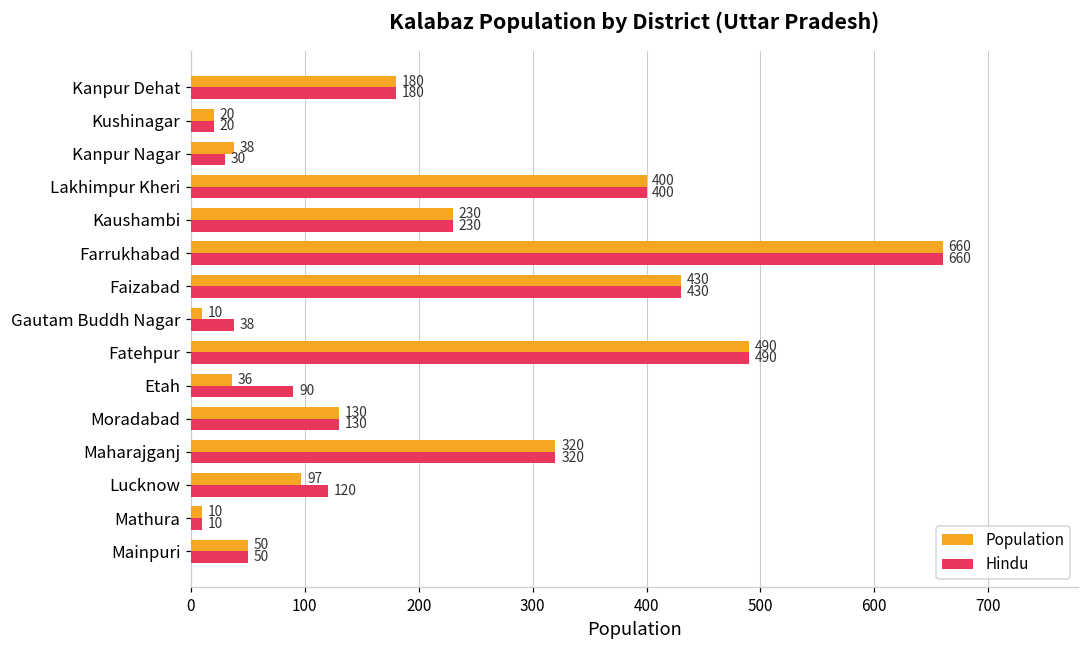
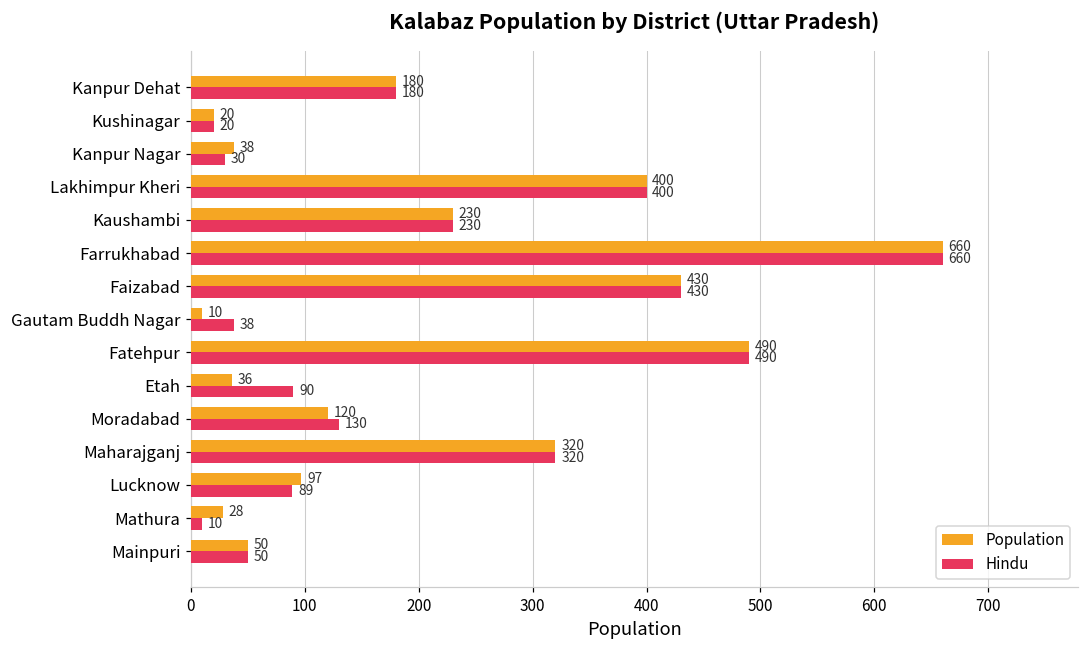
  {
    "Population": {
      "Kanpur Nagar": 38,
      "Gautam Buddh Nagar": 10,
      "Etah": 36,
-     "Moradabad": 130,
+     "Moradabad": 120,
      "Lucknow": 97,
-     "Mathura": 10
+     "Mathura": 28
    },
    "Hindu": {
      "Kanpur Nagar": 30,
      "Gautam Buddh Nagar": 38,
      "Etah": 90,
-     "Lucknow": 120
+     "Lucknow": 89
    }
  }
